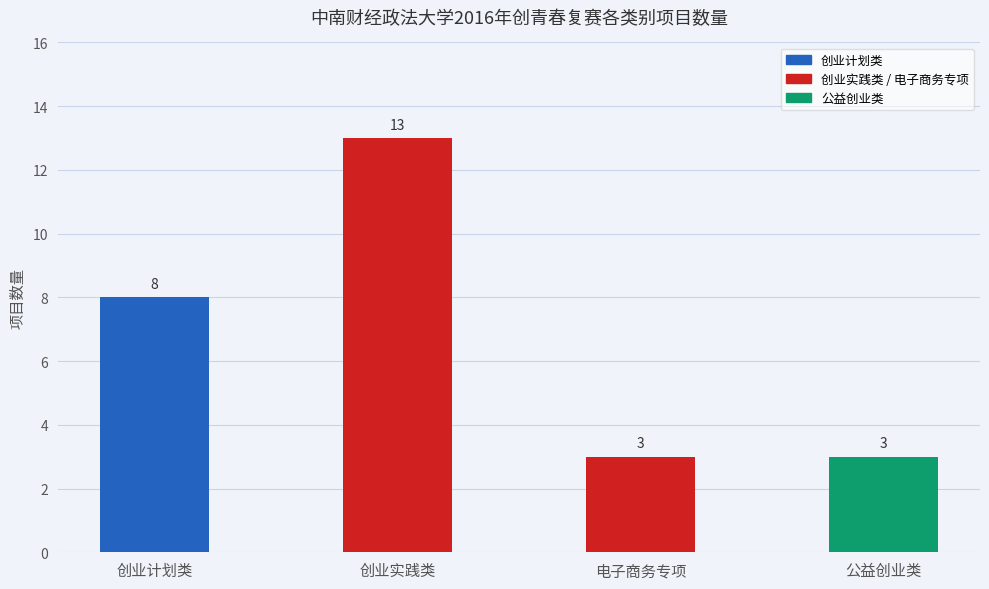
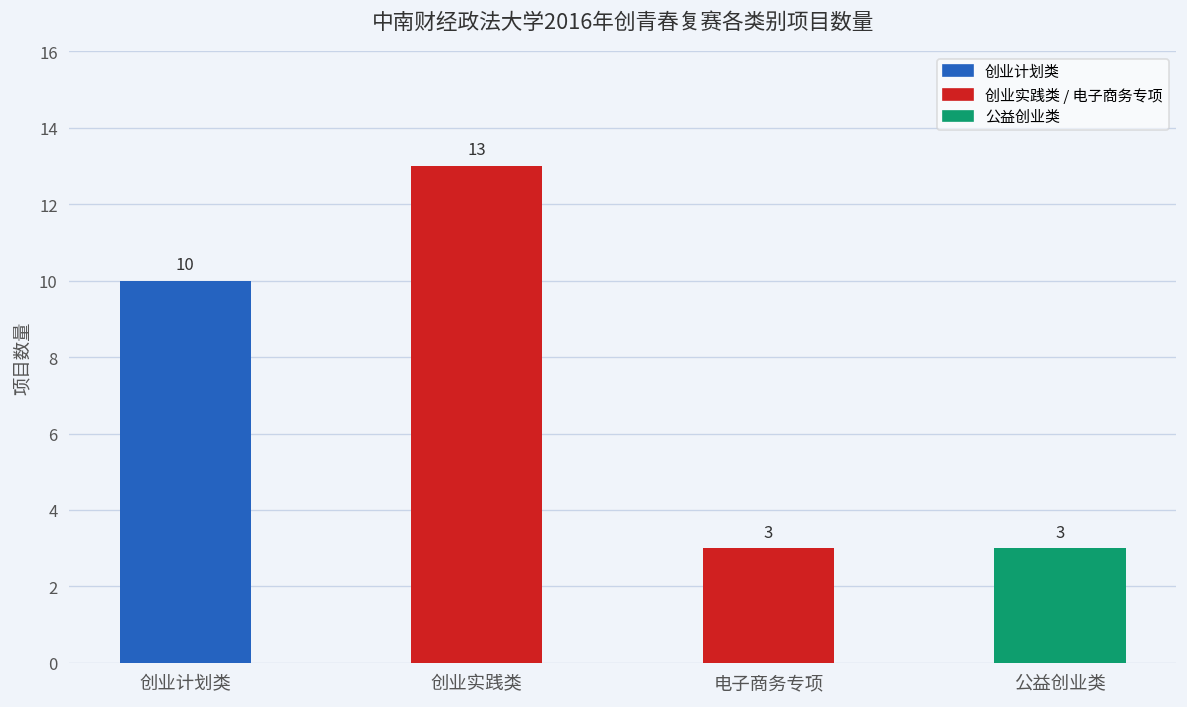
  {
-   "创业计划类": 8,
+   "创业计划类": 10,
    "创业实践类": 13,
    "电子商务专项": 3,
    "公益创业类": 3
  }
